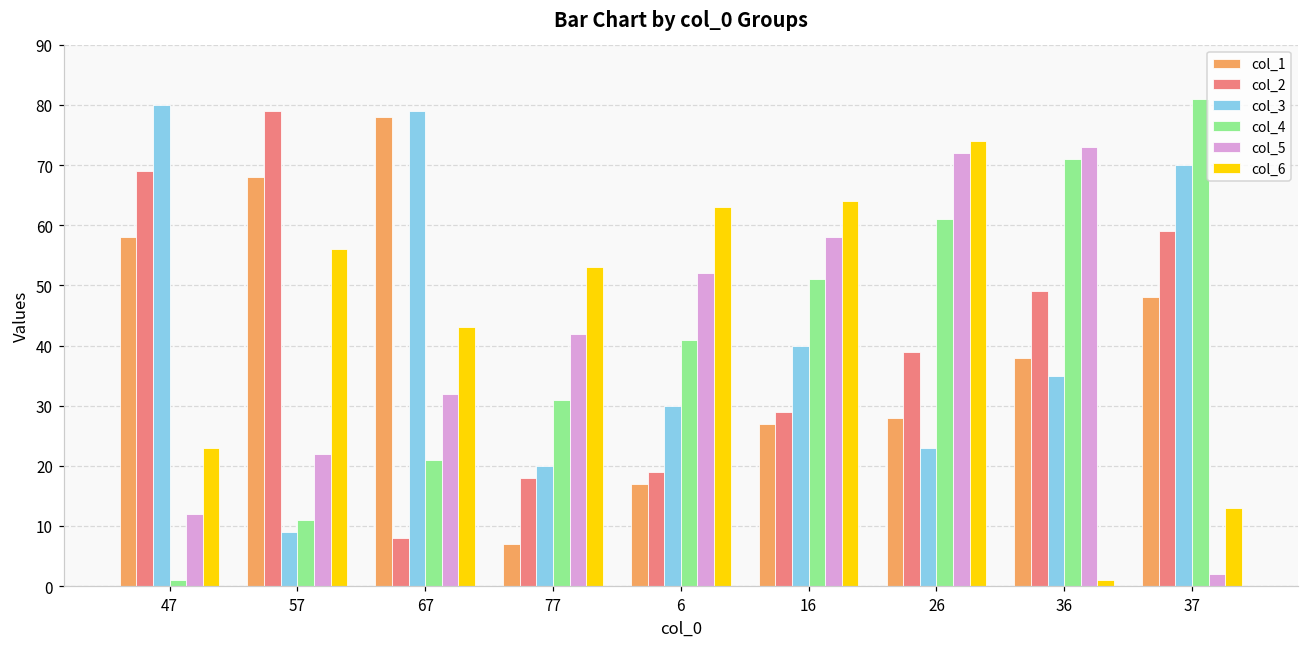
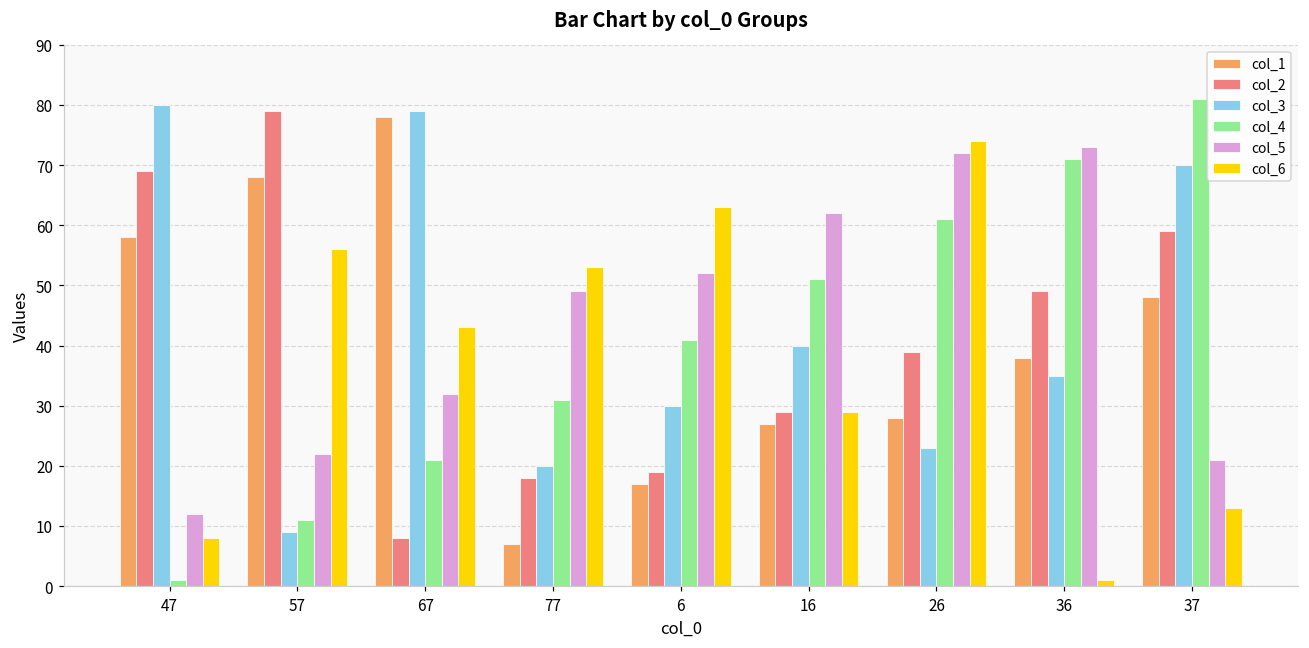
  {
    "col_3": {
      "47": 80,
      "57": 9,
      "67": 79,
      "77": 20,
      "6": 30,
      "16": 40,
      "26": 23,
      "36": 35,
      "37": 70
    },
    "col_4": {
      "47": 1,
      "57": 11,
      "67": 21,
      "77": 31,
      "6": 41,
      "16": 51,
      "26": 61,
      "36": 71,
      "37": 81
    },
    "col_5": {
      "47": 12,
      "57": 22,
      "67": 32,
-     "77": 42,
+     "77": 49,
      "6": 52,
-     "16": 58,
+     "16": 62,
      "26": 72,
      "36": 73,
-     "37": 2
+     "37": 21
    },
    "col_6": {
-     "47": 23,
+     "47": 8,
      "57": 56,
      "67": 43,
      "77": 53,
      "6": 63,
-     "16": 64,
+     "16": 29,
      "26": 74,
      "36": 1,
      "37": 13
    }
  }
